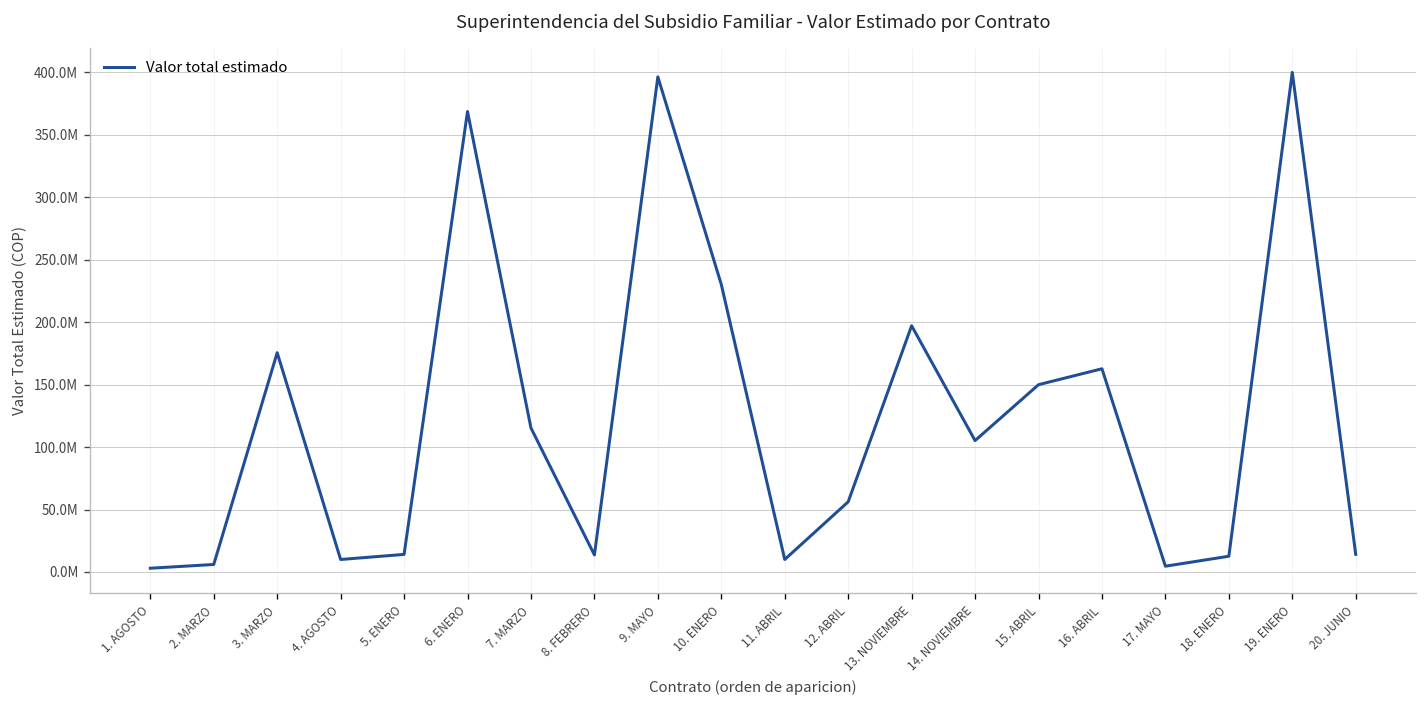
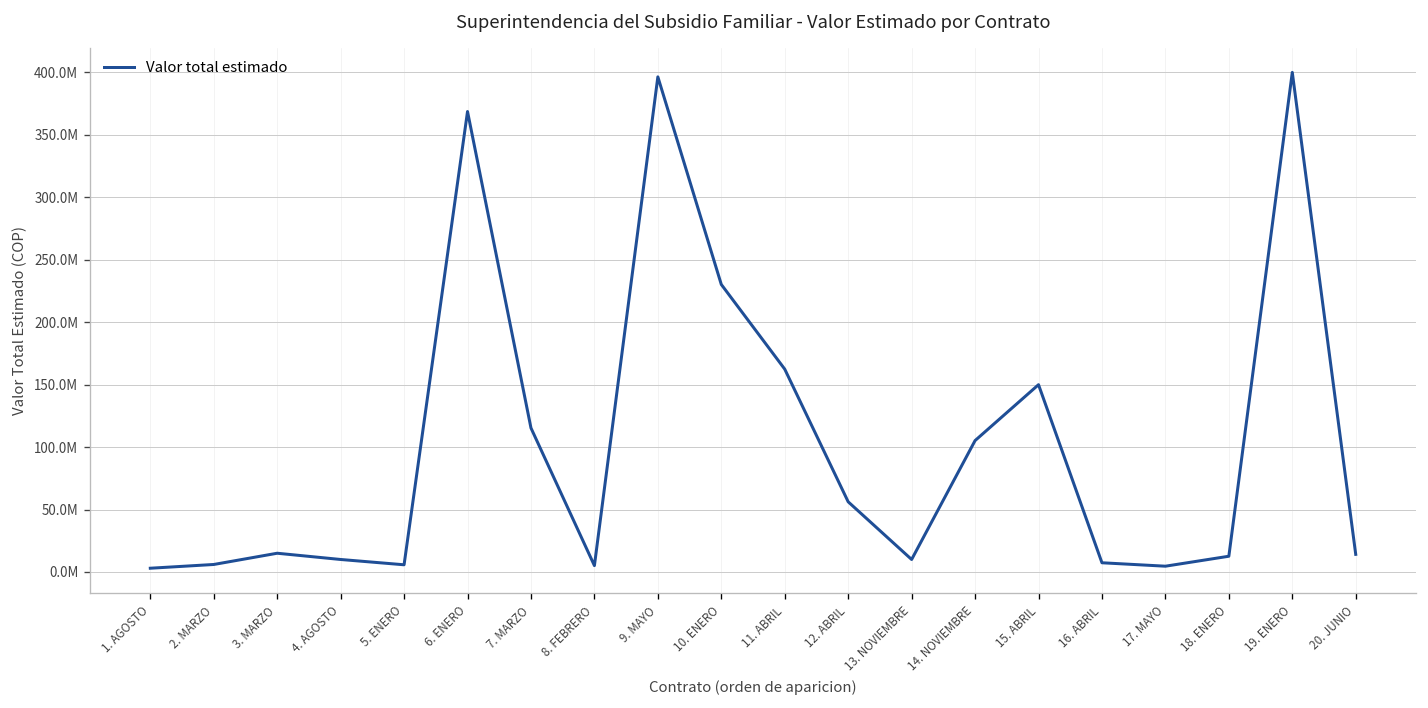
  {
    "1. AGOSTO": 3000000,
    "2. MARZO": 6000000,
-   "3. MARZO": 176000000,
+   "3. MARZO": 15000000,
    "4. AGOSTO": 10000000,
-   "5. ENERO": 14000000,
+   "5. ENERO": 6000000,
    "6. ENERO": 369000000,
    "7. MARZO": 115000000,
-   "8. FEBRERO": 14000000,
+   "8. FEBRERO": 5000000,
    "9. MAYO": 396000000,
    "10. ENERO": 230000000,
-   "11. ABRIL": 10000000,
+   "11. ABRIL": 162000000,
    "12. ABRIL": 56000000,
-   "13. NOVIEMBRE": 197000000,
+   "13. NOVIEMBRE": 10000000,
    "14. NOVIEMBRE": 105000000,
    "15. ABRIL": 150000000,
-   "16. ABRIL": 163000000,
+   "16. ABRIL": 7000000,
    "17. MAYO": 5000000,
    "18. ENERO": 13000000,
    "19. ENERO": 400000000,
    "20. JUNIO": 14000000
  }
